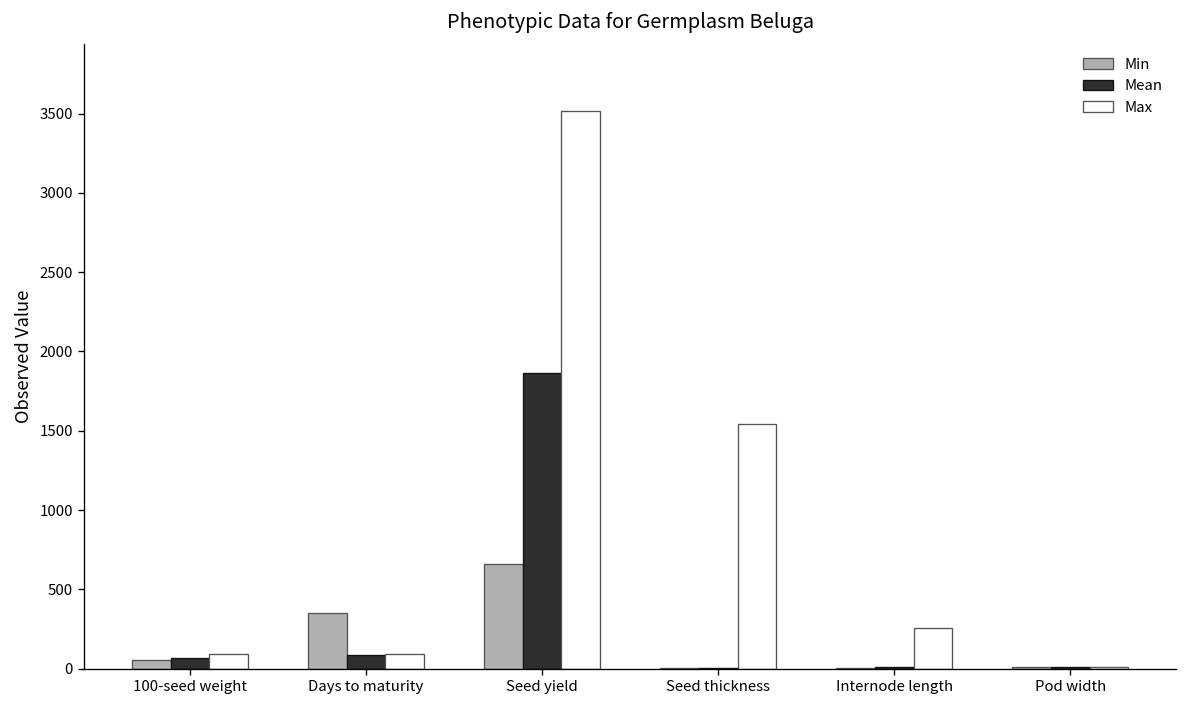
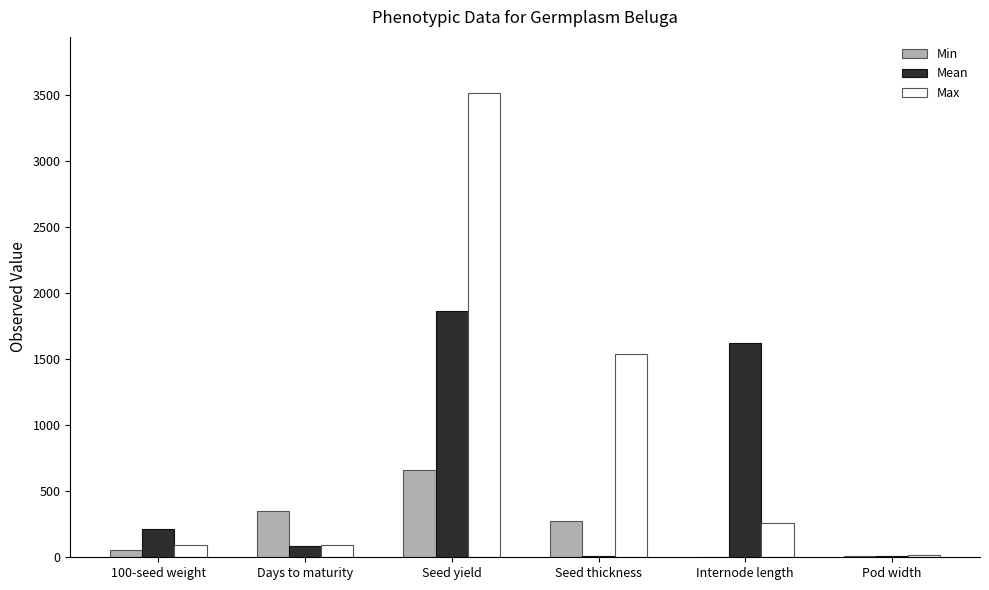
  {
    "Min": {
      "100-seed weight": 50,
      "Days to maturity": 350,
      "Seed yield": 660,
-     "Seed thickness": 10
+     "Seed thickness": 280
    },
    "Mean": {
-     "100-seed weight": 70,
+     "100-seed weight": 210,
      "Days to maturity": 90,
      "Seed yield": 1860,
-     "Internode length": 10
+     "Internode length": 1620
    },
    "Max": {
      "100-seed weight": 90,
      "Days to maturity": 90,
      "Seed yield": 3520,
      "Seed thickness": 1540,
      "Internode length": 260
    }
  }
